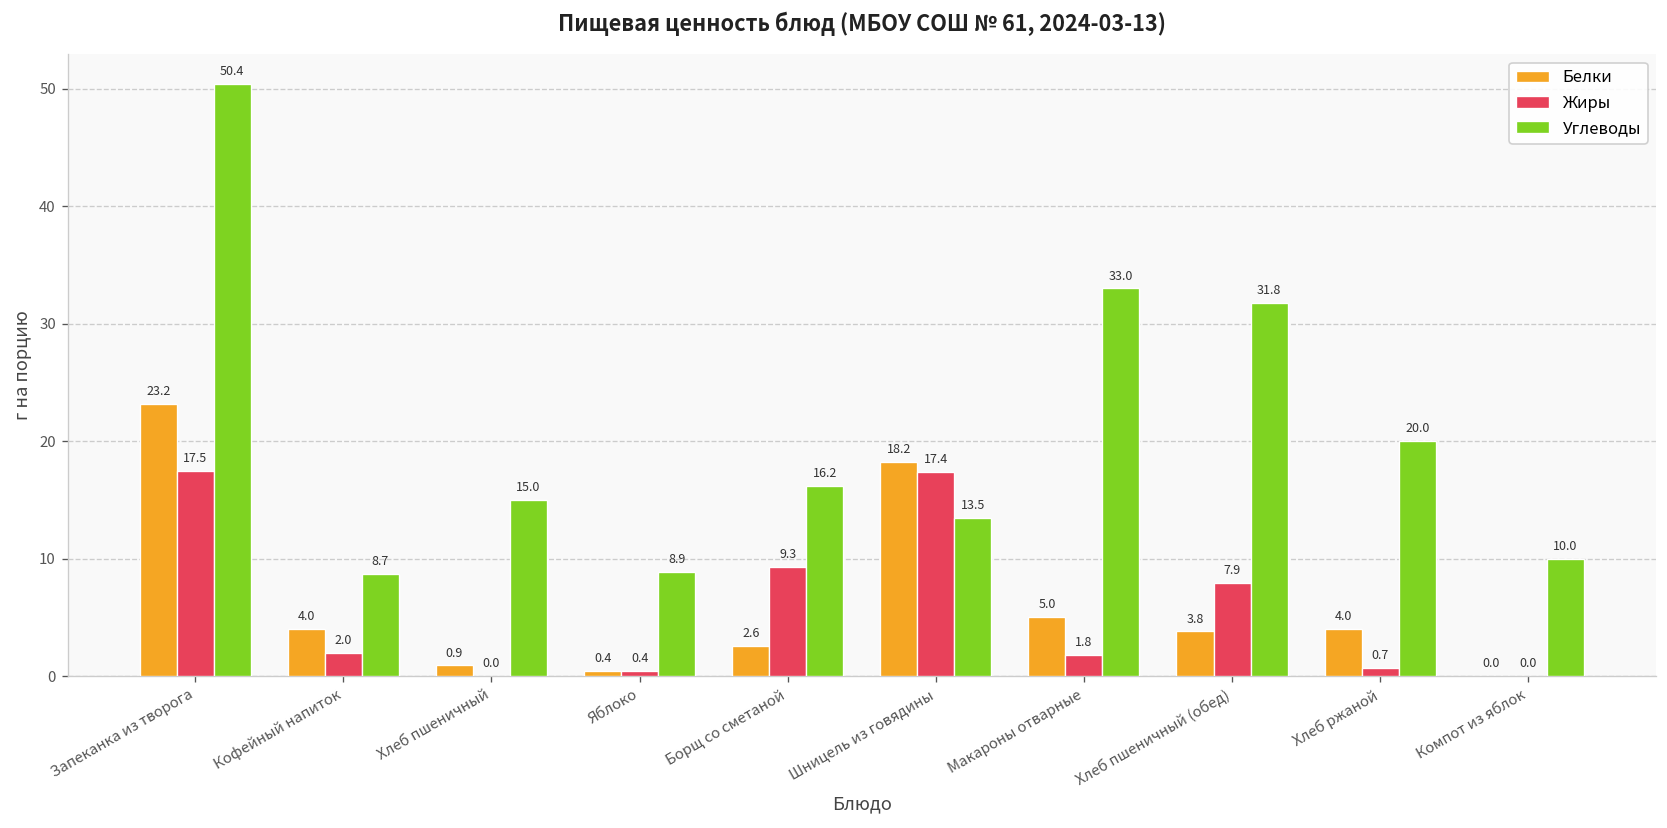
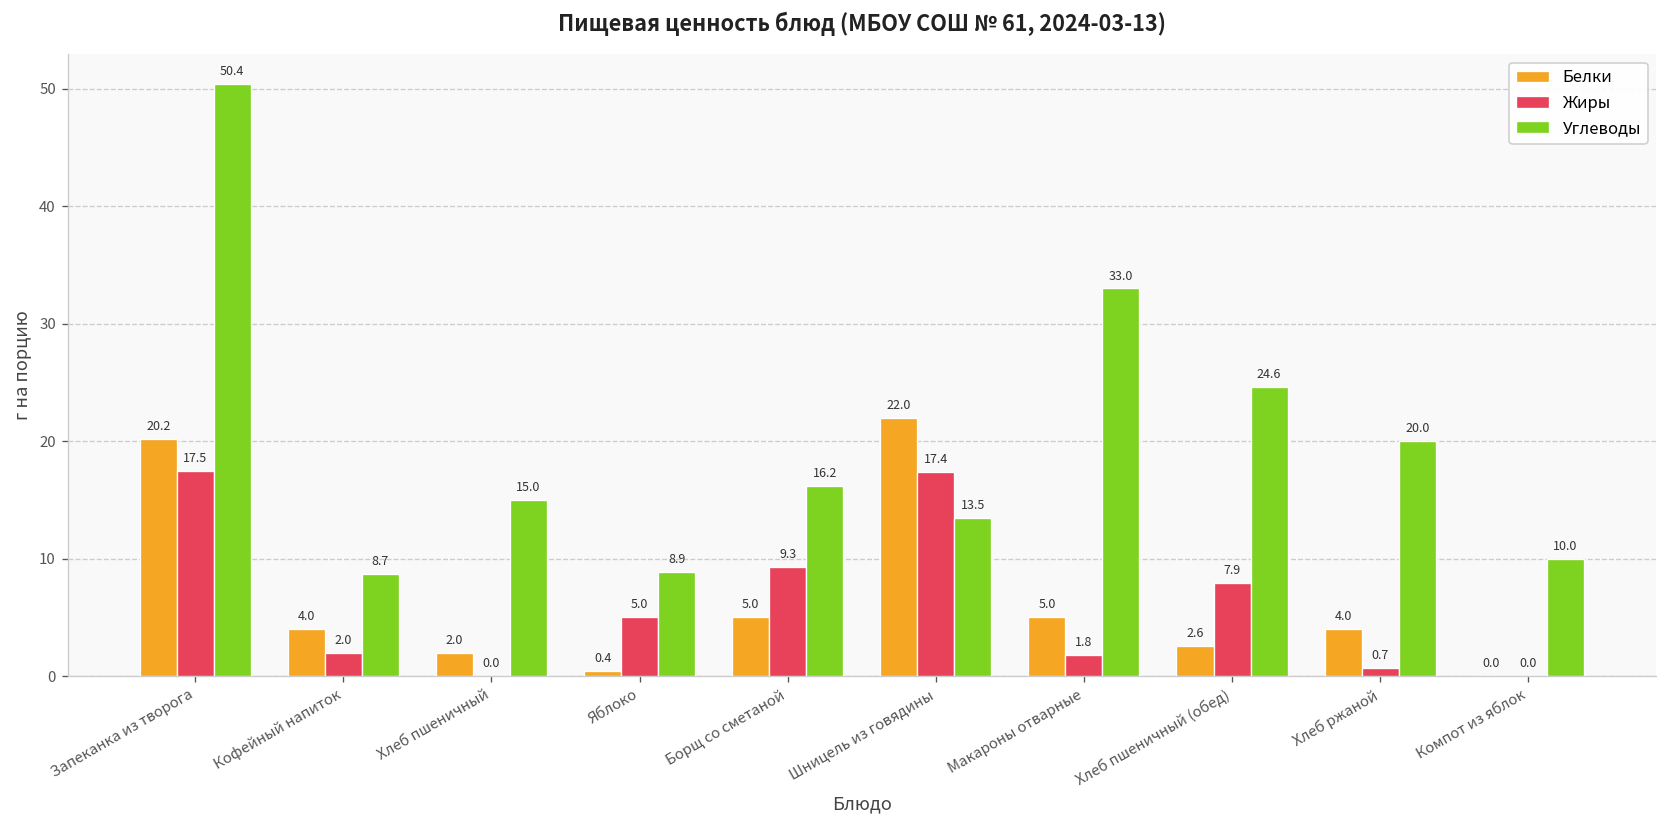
  {
    "Белки": {
-     "Запеканка из творога": 23.2,
+     "Запеканка из творога": 20.2,
      "Кофейный напиток": 4.0,
-     "Хлеб пшеничный": 0.9,
+     "Хлеб пшеничный": 2.0,
      "Яблоко": 0.4,
-     "Борщ со сметаной": 2.6,
-     "Шницель из говядины": 18.2,
+     "Борщ со сметаной": 5.0,
+     "Шницель из говядины": 22.0,
      "Макароны отварные": 5.0,
-     "Хлеб пшеничный (обед)": 3.8,
+     "Хлеб пшеничный (обед)": 2.6,
      "Хлеб ржаной": 4.0,
      "Компот из яблок": 0.0
    },
    "Жиры": {
      "Запеканка из творога": 17.5,
      "Кофейный напиток": 2.0,
      "Хлеб пшеничный": 0.0,
-     "Яблоко": 0.4,
+     "Яблоко": 5.0,
      "Борщ со сметаной": 9.3,
      "Шницель из говядины": 17.4,
      "Макароны отварные": 1.8,
      "Хлеб пшеничный (обед)": 7.9,
      "Хлеб ржаной": 0.7,
      "Компот из яблок": 0.0
    },
    "Углеводы": {
      "Запеканка из творога": 50.4,
      "Кофейный напиток": 8.7,
      "Хлеб пшеничный": 15.0,
      "Яблоко": 8.9,
      "Борщ со сметаной": 16.2,
      "Шницель из говядины": 13.5,
      "Макароны отварные": 33.0,
-     "Хлеб пшеничный (обед)": 31.8,
+     "Хлеб пшеничный (обед)": 24.6,
      "Хлеб ржаной": 20.0,
      "Компот из яблок": 10.0
    }
  }
